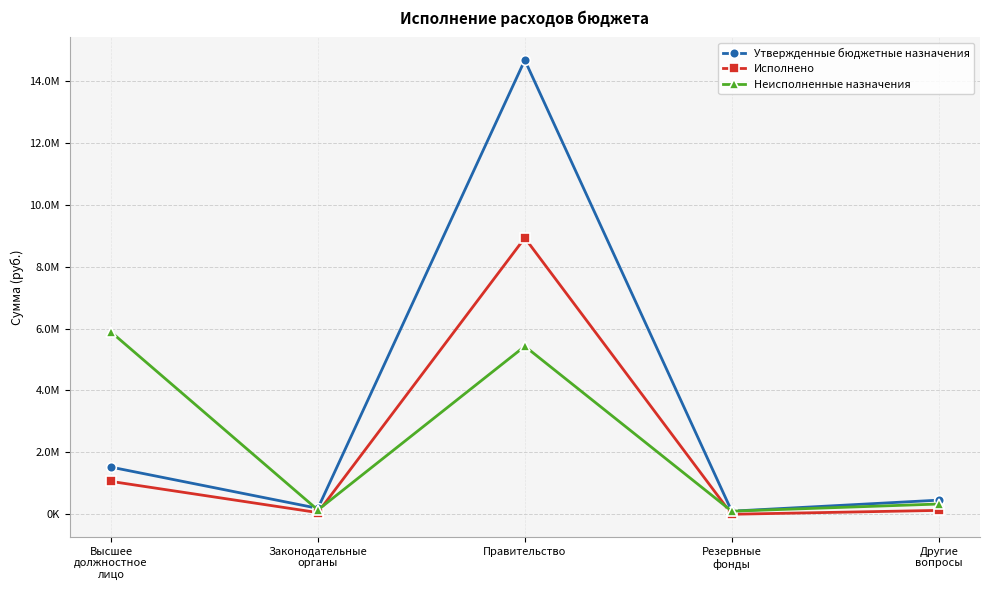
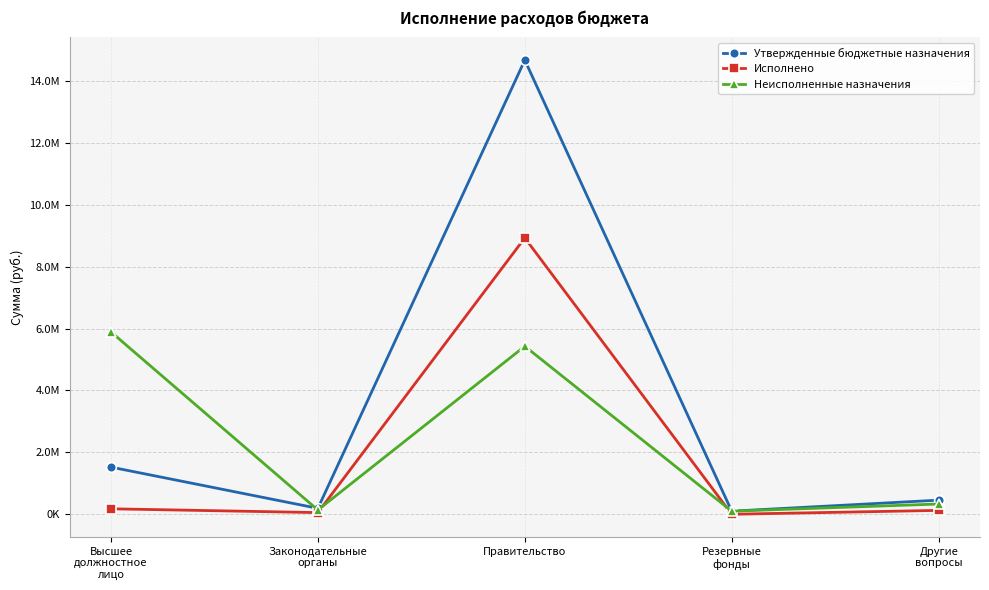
  {
    "Утвержденные бюджетные назначения": {
      "Высшее должностное лицо": 1500000,
      "Правительство": 14700000,
      "Другие вопросы": 500000
    },
    "Исполнено": {
-     "Высшее должностное лицо": 1100000,
+     "Высшее должностное лицо": 200000,
      "Законодательные органы": 100000,
      "Правительство": 8900000,
      "Резервные фонды": 0,
      "Другие вопросы": 100000
    },
    "Неисполненные назначения": {
      "Высшее должностное лицо": 5900000,
      "Правительство": 5400000,
      "Другие вопросы": 300000
    }
  }
